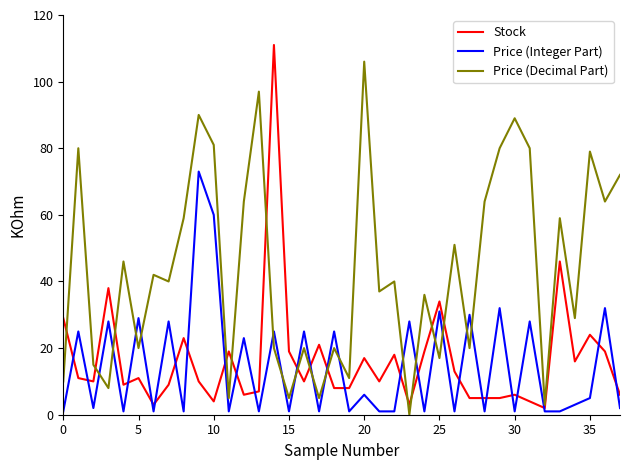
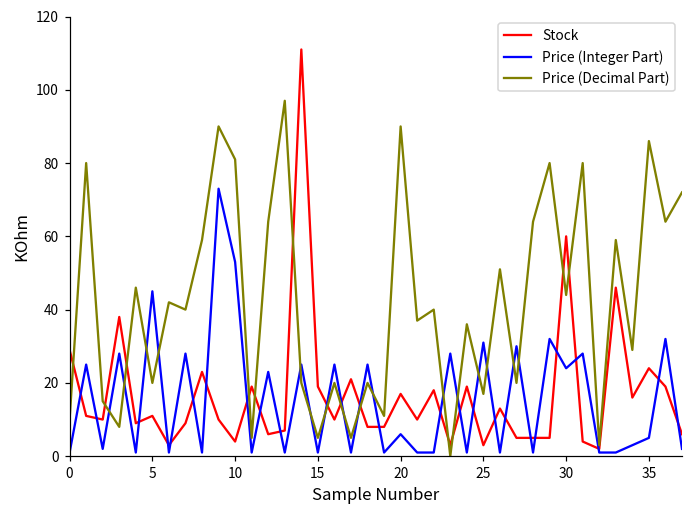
  {
    "Stock": {
      "0": 29,
      "5": 11,
      "10": 4,
      "15": 19,
      "20": 17,
-     "25": 34,
-     "30": 6,
+     "25": 3,
+     "30": 60,
      "35": 24
    },
    "Price (Integer Part)": {
      "0": 1,
-     "5": 29,
-     "10": 60,
+     "5": 45,
+     "10": 53,
      "15": 1,
      "20": 6,
      "25": 31,
-     "30": 1,
+     "30": 24,
      "35": 5
    },
    "Price (Decimal Part)": {
      "0": 10,
      "5": 20,
      "10": 81,
      "15": 5,
-     "20": 106,
+     "20": 90,
      "25": 17,
-     "30": 89,
-     "35": 79
+     "30": 44,
+     "35": 86
    }
  }
